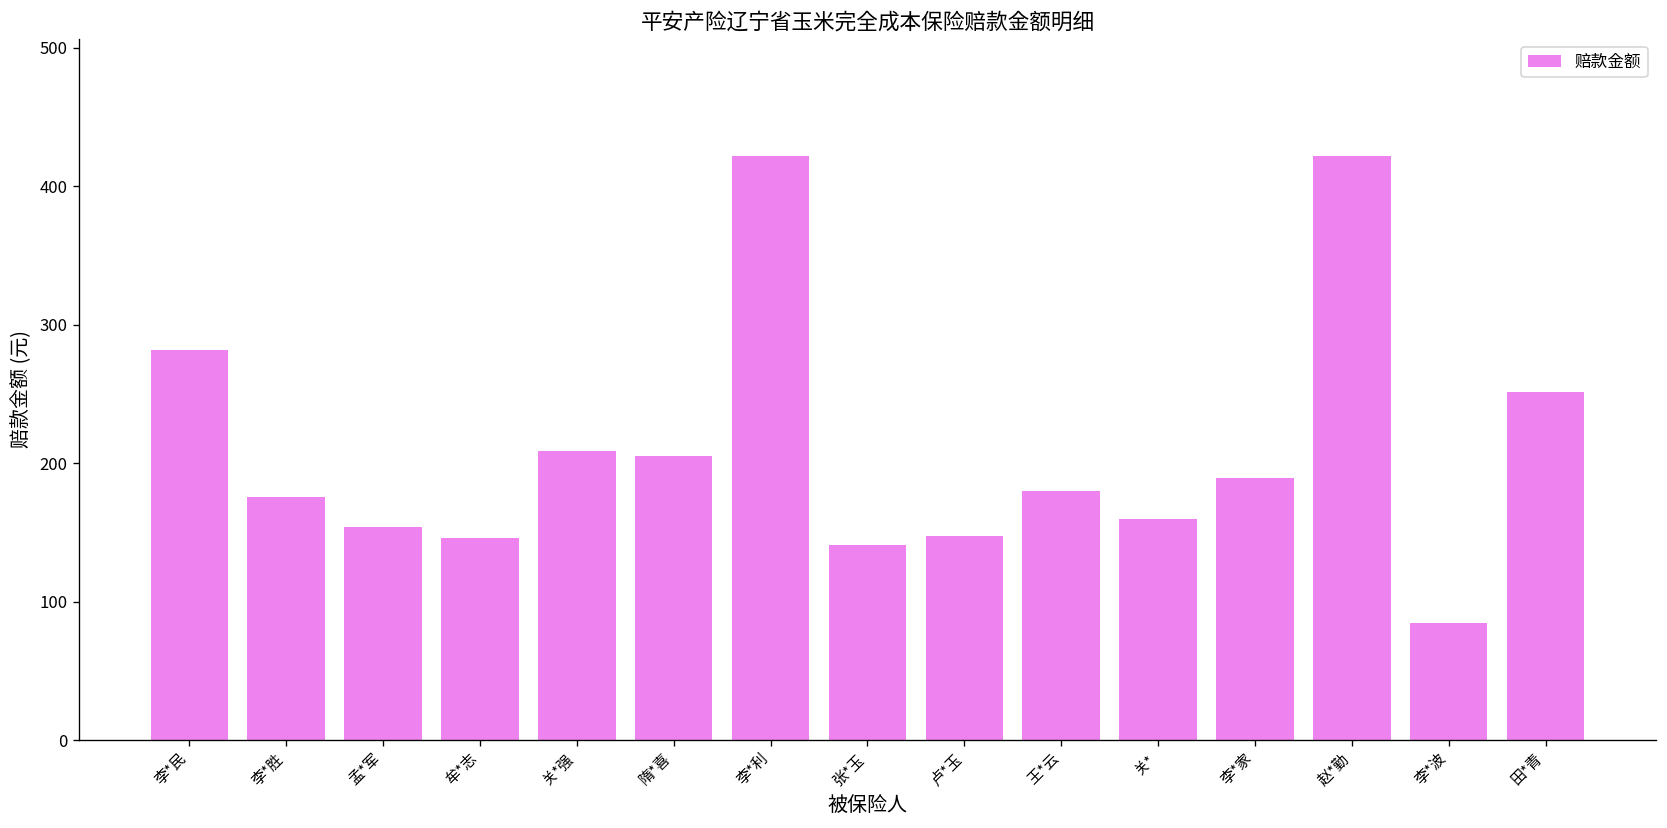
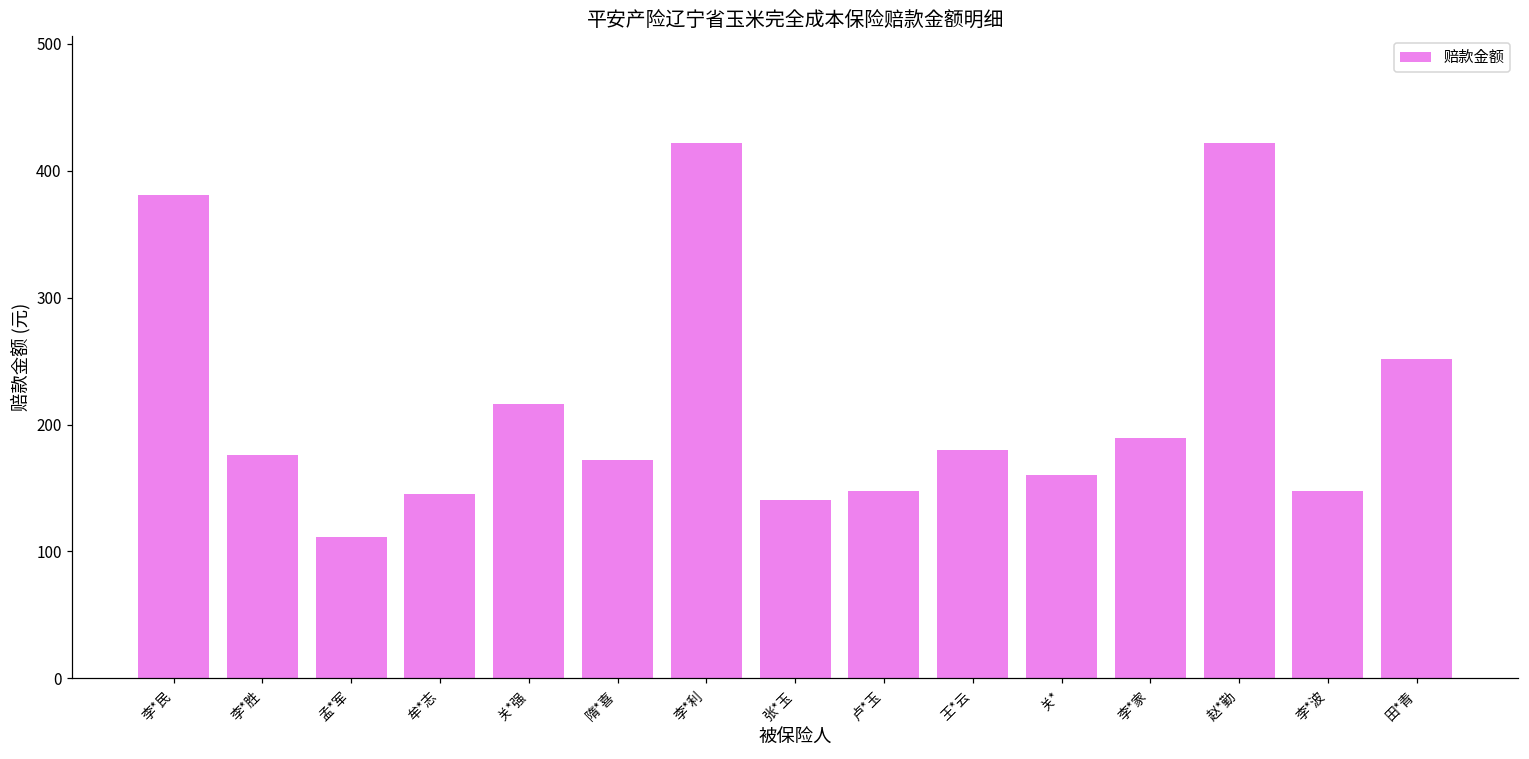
  {
-   "李*民": 281,
+   "李*民": 381,
    "李*胜": 176,
-   "孟*军": 154,
+   "孟*军": 111,
    "牟*志": 146,
-   "关*强": 208,
-   "隋*喜": 205,
+   "关*强": 217,
+   "隋*喜": 172,
    "李*利": 422,
    "张*玉": 141,
    "卢*玉": 148,
    "王*云": 180,
    "关*": 160,
    "李*家": 189,
    "赵*勤": 422,
-   "李*波": 84,
+   "李*波": 148,
    "田*青": 251
  }
